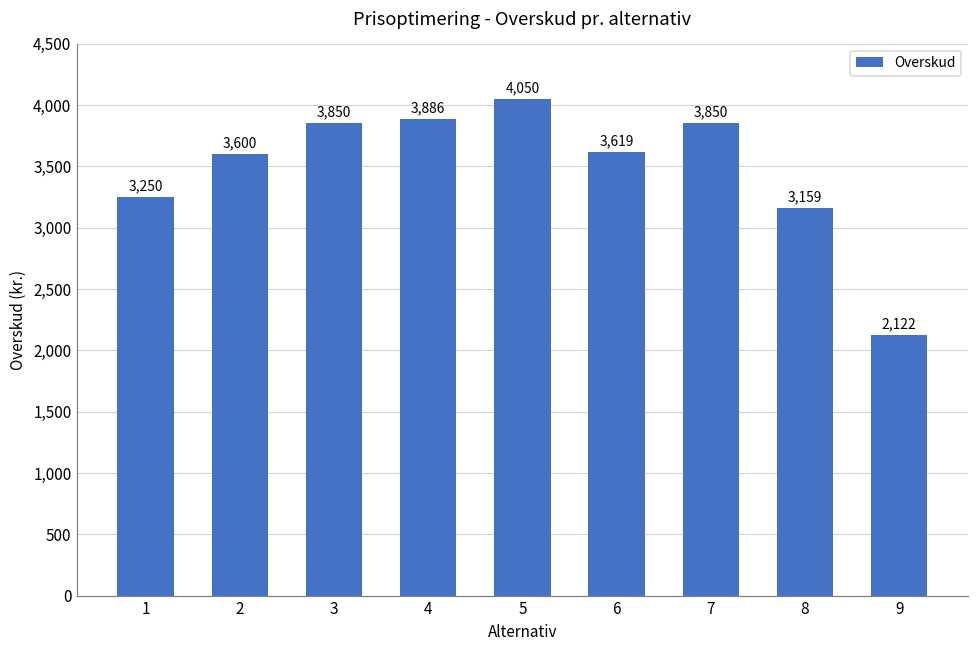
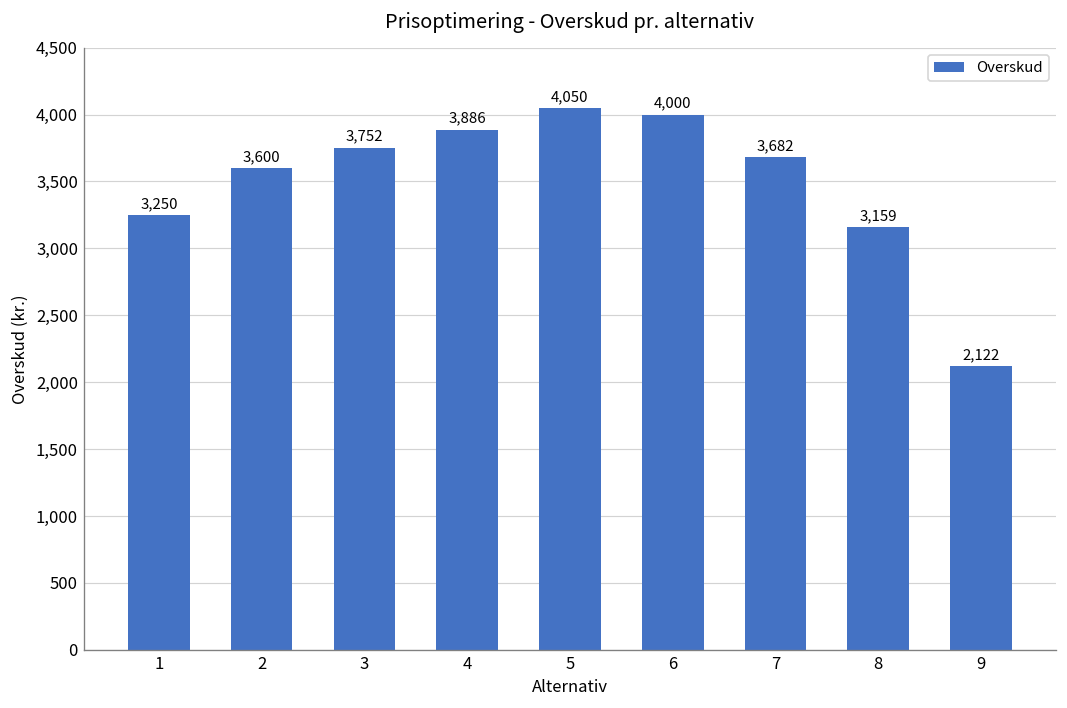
  {
    "1": "3,250",
    "2": "3,600",
-   "3": "3,850",
+   "3": "3,752",
    "4": "3,886",
    "5": "4,050",
-   "6": "3,619",
-   "7": "3,850",
+   "6": "4,000",
+   "7": "3,682",
    "8": "3,159",
    "9": "2,122"
  }
